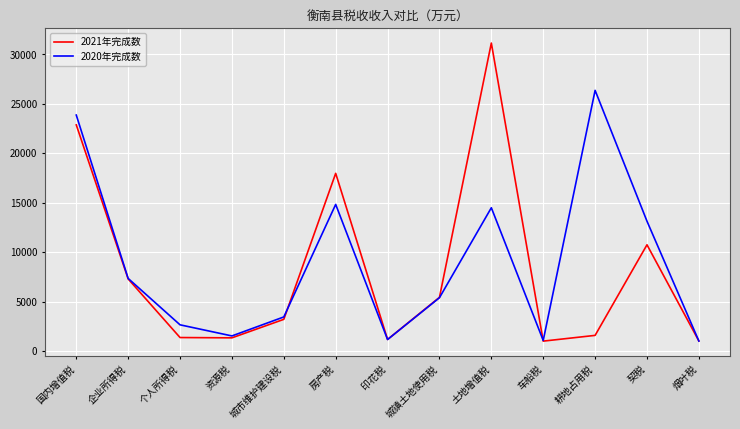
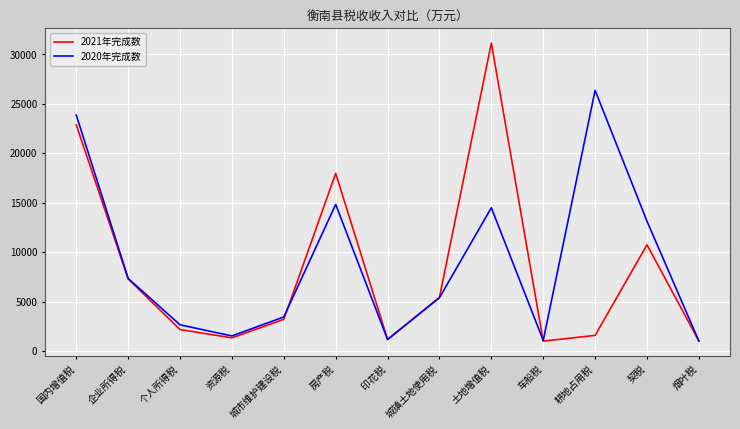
  {
    "2021年完成数": {
      "国内增值税": 23000,
-     "个人所得税": 1000,
+     "个人所得税": 2000,
      "房产税": 18000,
      "土地增值税": 31000,
      "耕地占用税": 2000,
      "契税": 11000
    },
    "2020年完成数": {
      "国内增值税": 24000,
      "个人所得税": 3000,
      "房产税": 15000,
      "土地增值税": 14000,
      "耕地占用税": 26000,
      "契税": 13000
    }
  }
